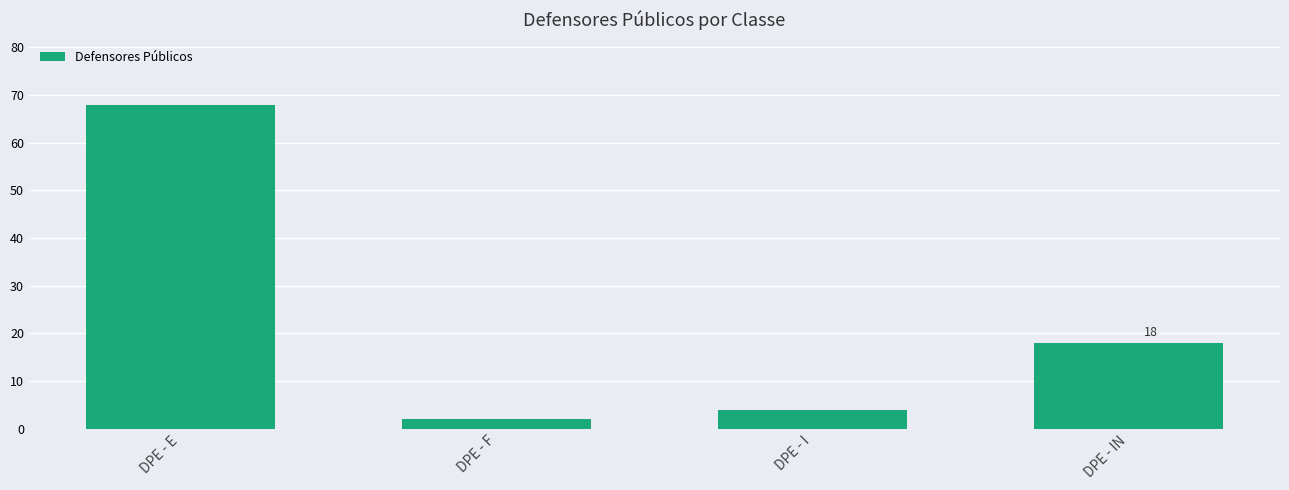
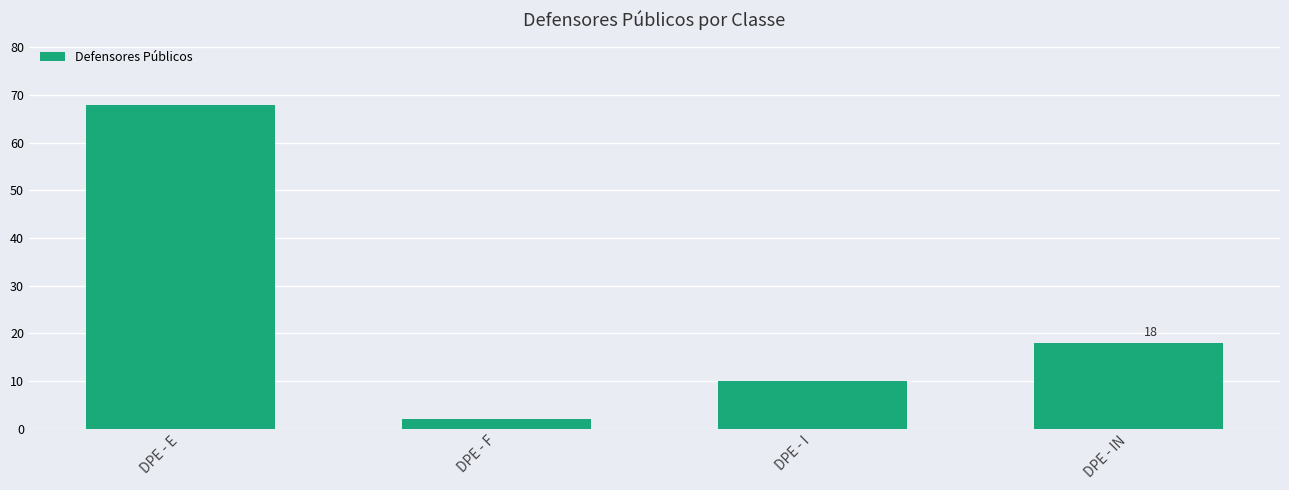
  {
    "DPE - E": 68,
    "DPE - F": 2,
-   "DPE - I": 4
+   "DPE - I": 10
  }
